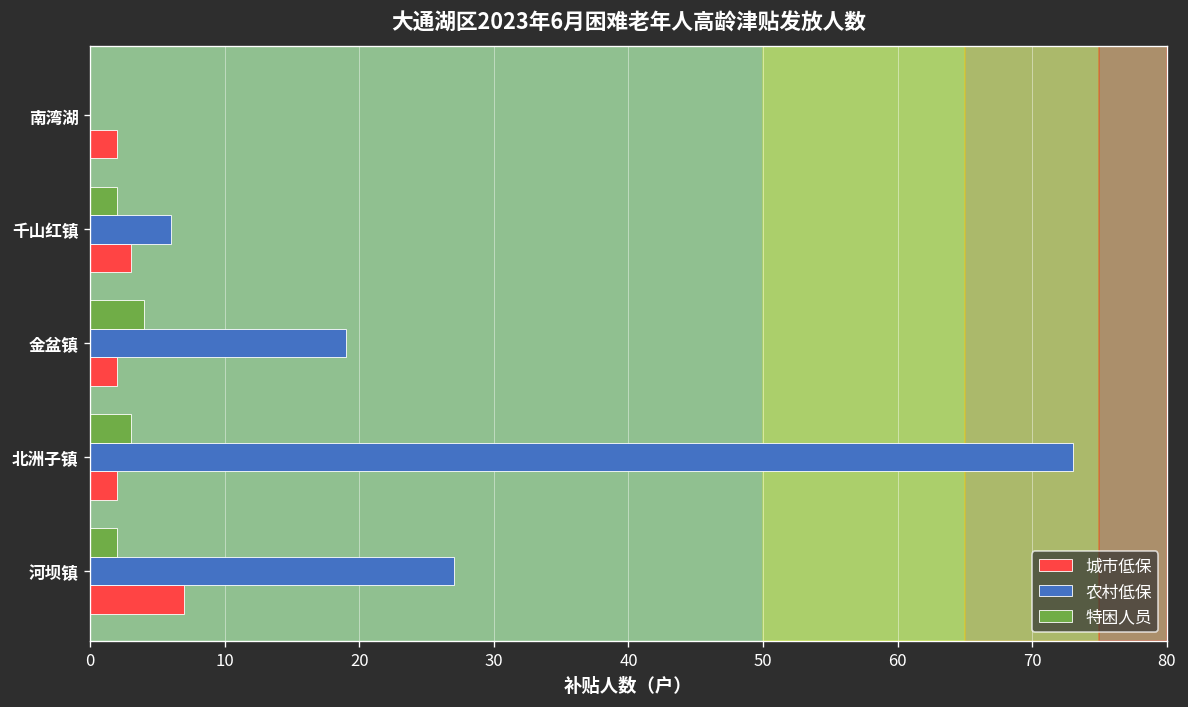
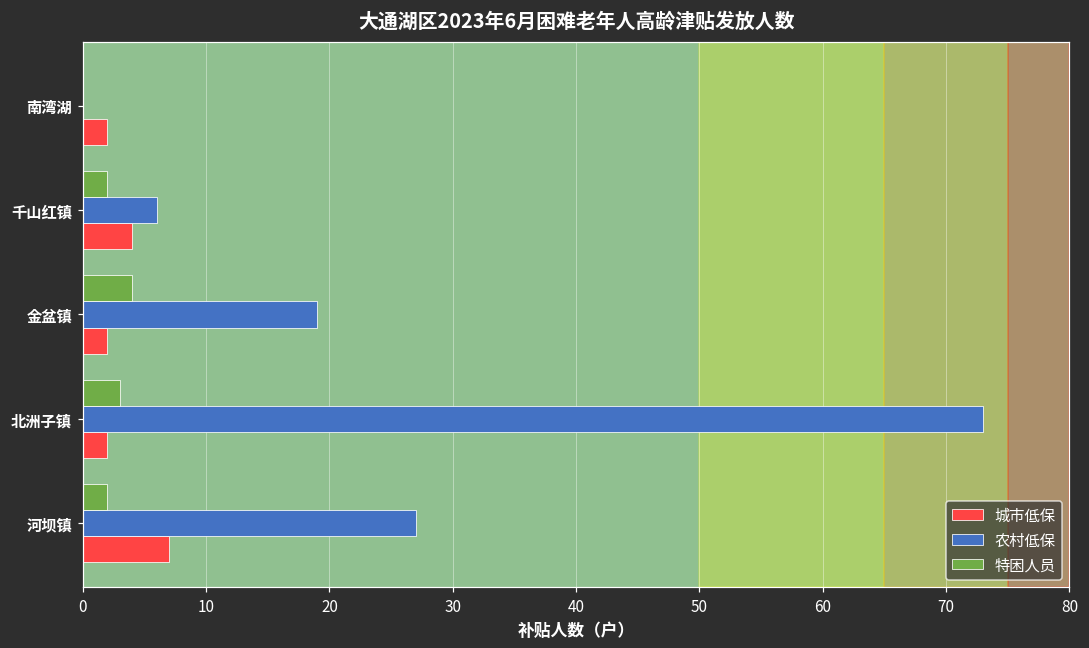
  {
    "城市低保": {
      "南湾湖": 2,
-     "千山红镇": 3,
+     "千山红镇": 4,
      "金盆镇": 2,
      "北洲子镇": 2,
      "河坝镇": 7
    },
    "农村低保": {
      "南湾湖": 0,
      "千山红镇": 6,
      "金盆镇": 19,
      "北洲子镇": 73,
      "河坝镇": 27
    },
    "特困人员": {
      "南湾湖": 0,
      "千山红镇": 2,
      "金盆镇": 4,
      "北洲子镇": 3,
      "河坝镇": 2
    }
  }
